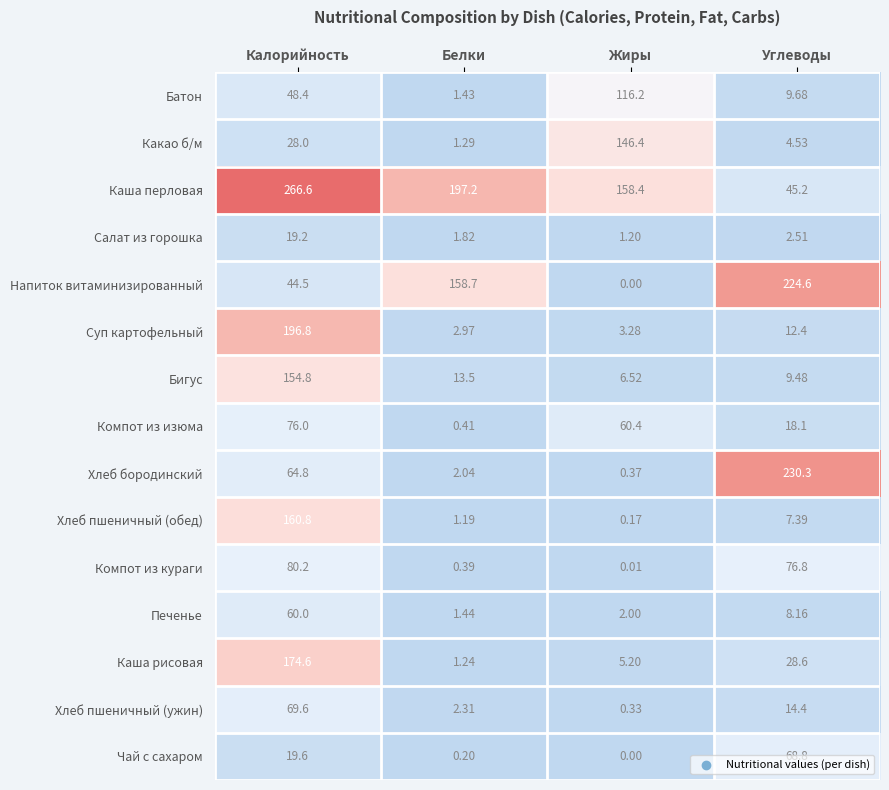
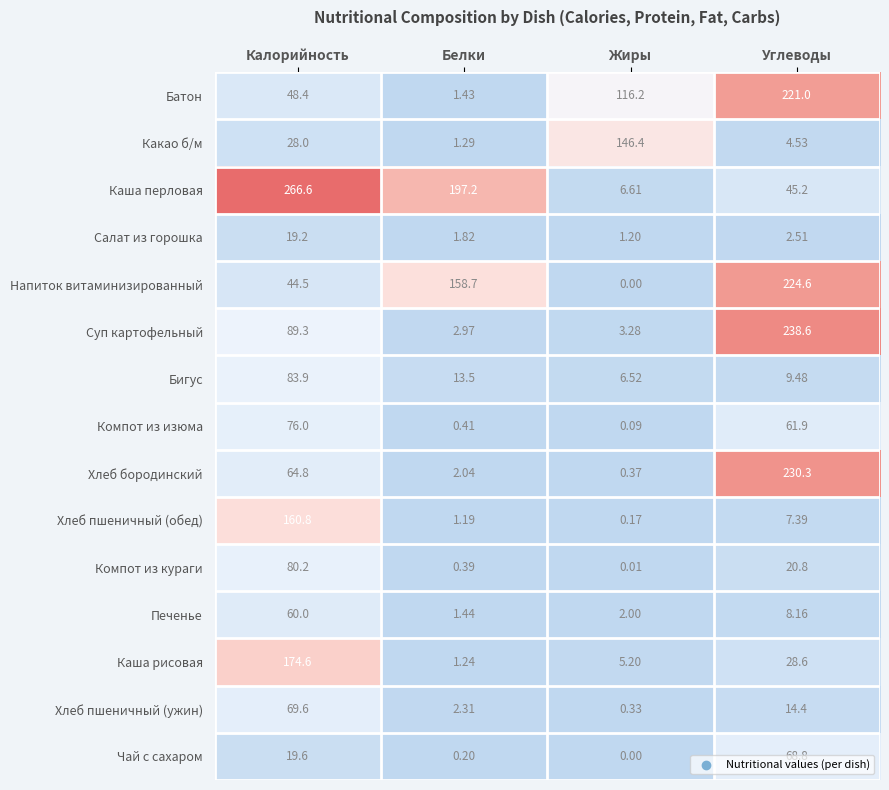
  {
    "Батон": {
      "Калорийность": 48.4,
      "Белки": 1.43,
      "Жиры": 116.2,
-     "Углеводы": 9.68
+     "Углеводы": 221.0
    },
    "Какао б/м": {
      "Калорийность": 28.0,
      "Белки": 1.29,
      "Жиры": 146.4,
      "Углеводы": 4.53
    },
    "Каша перловая": {
      "Калорийность": 266.6,
      "Белки": 197.2,
-     "Жиры": 158.4,
+     "Жиры": 6.61,
      "Углеводы": 45.2
    },
    "Салат из горошка": {
      "Калорийность": 19.2,
      "Белки": 1.82,
      "Жиры": 1.20,
      "Углеводы": 2.51
    },
    "Напиток витаминизированный": {
      "Калорийность": 44.5,
      "Белки": 158.7,
      "Жиры": 0.00,
      "Углеводы": 224.6
    },
    "Суп картофельный": {
-     "Калорийность": 196.8,
+     "Калорийность": 89.3,
      "Белки": 2.97,
      "Жиры": 3.28,
-     "Углеводы": 12.4
+     "Углеводы": 238.6
    },
    "Бигус": {
-     "Калорийность": 154.8,
+     "Калорийность": 83.9,
      "Белки": 13.5,
      "Жиры": 6.52,
      "Углеводы": 9.48
    },
    "Компот из изюма": {
      "Калорийность": 76.0,
      "Белки": 0.41,
-     "Жиры": 60.4,
-     "Углеводы": 18.1
+     "Жиры": 0.09,
+     "Углеводы": 61.9
    },
    "Хлеб бородинский": {
      "Калорийность": 64.8,
      "Белки": 2.04,
      "Жиры": 0.37,
      "Углеводы": 230.3
    },
    "Хлеб пшеничный (обед)": {
      "Белки": 1.19,
      "Жиры": 0.17,
      "Углеводы": 7.39
    },
    "Компот из кураги": {
      "Калорийность": 80.2,
      "Белки": 0.39,
      "Жиры": 0.01,
-     "Углеводы": 76.8
+     "Углеводы": 20.8
    },
    "Печенье": {
      "Калорийность": 60.0,
      "Белки": 1.44,
      "Жиры": 2.00,
      "Углеводы": 8.16
    },
    "Каша рисовая": {
      "Калорийность": 174.6,
      "Белки": 1.24,
      "Жиры": 5.20,
      "Углеводы": 28.6
    },
    "Хлеб пшеничный (ужин)": {
      "Калорийность": 69.6,
      "Белки": 2.31,
      "Жиры": 0.33,
      "Углеводы": 14.4
    },
    "Чай с сахаром": {
      "Калорийность": 19.6,
      "Белки": 0.20,
      "Жиры": 0.00
    }
  }
